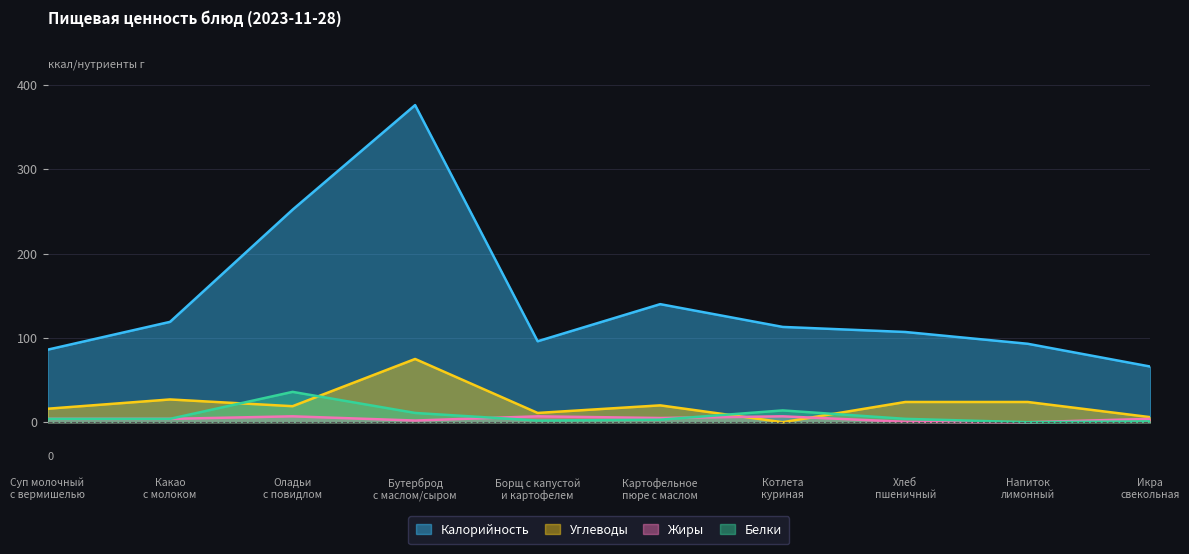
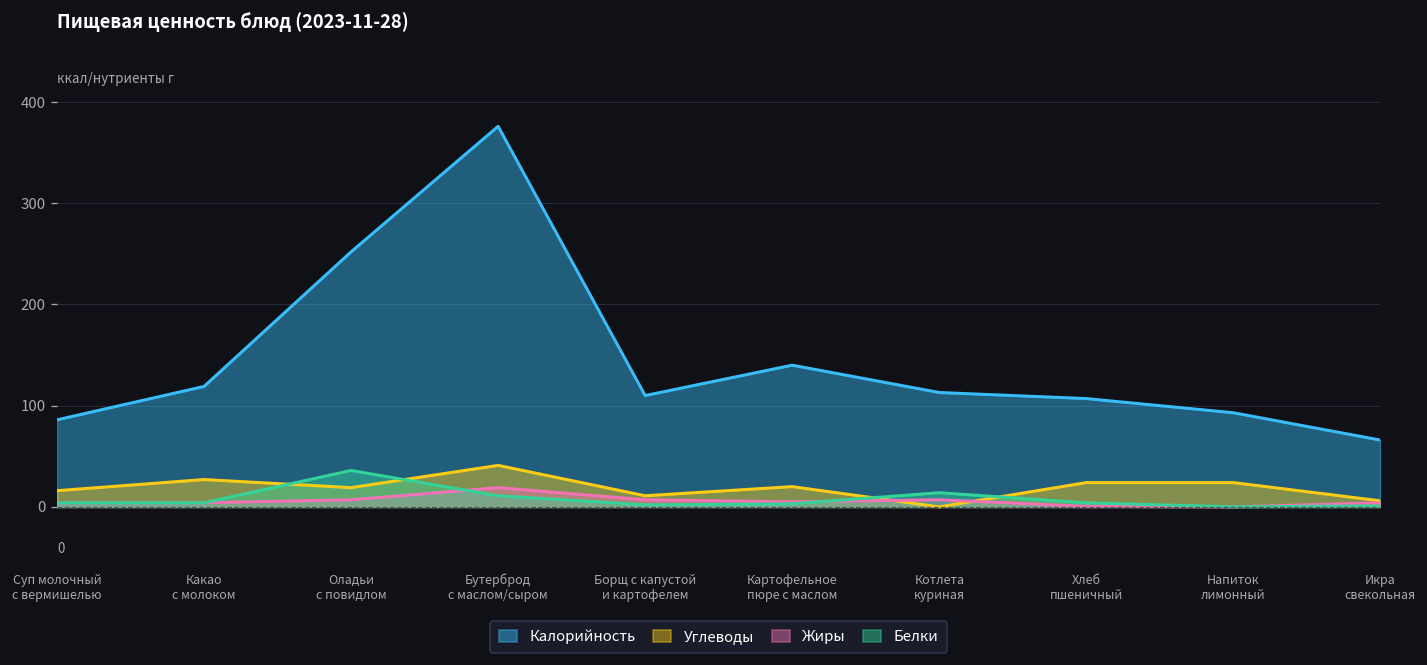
  {
    "Калорийность": {
      "Суп молочный с вермишелью": 90,
      "Какао с молоком": 120,
      "Оладьи с повидлом": 250,
      "Бутерброд с маслом/сыром": 380,
-     "Борщ с капустой и картофелем": 100,
+     "Борщ с капустой и картофелем": 110,
      "Картофельное пюре с маслом": 140,
      "Котлета куриная": 110,
      "Хлеб пшеничный": 110,
      "Напиток лимонный": 90,
      "Икра свекольная": 70
    },
    "Углеводы": {
      "Суп молочный с вермишелью": 20,
      "Какао с молоком": 30,
      "Оладьи с повидлом": 20,
-     "Бутерброд с маслом/сыром": 80,
+     "Бутерброд с маслом/сыром": 40,
      "Борщ с капустой и картофелем": 10,
      "Картофельное пюре с маслом": 20,
      "Котлета куриная": 0,
      "Хлеб пшеничный": 20,
      "Напиток лимонный": 20
    },
    "Жиры": {
      "Оладьи с повидлом": 10,
-     "Бутерброд с маслом/сыром": 0,
+     "Бутерброд с маслом/сыром": 20,
      "Борщ с капустой и картофелем": 10,
      "Котлета куриная": 10,
      "Хлеб пшеничный": 0
    },
    "Белки": {
      "Оладьи с повидлом": 40,
      "Бутерброд с маслом/сыром": 10,
      "Борщ с капустой и картофелем": 0,
      "Котлета куриная": 10,
      "Хлеб пшеничный": 0
    }
  }
